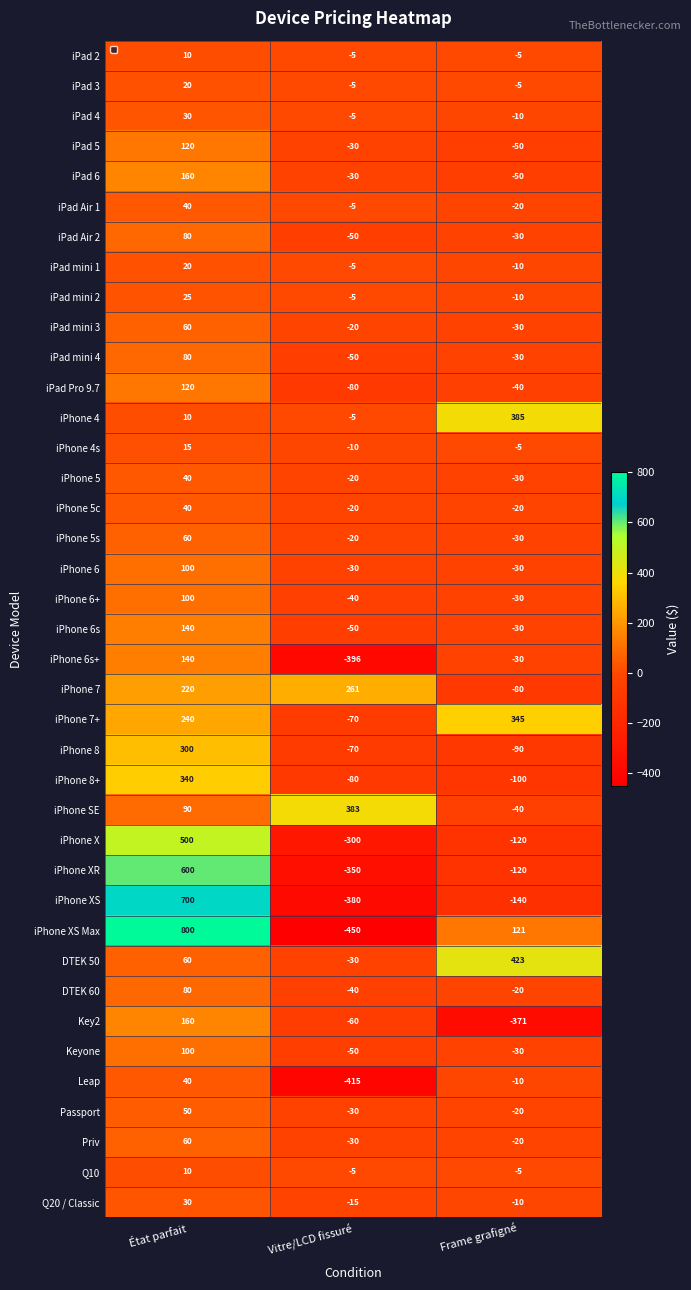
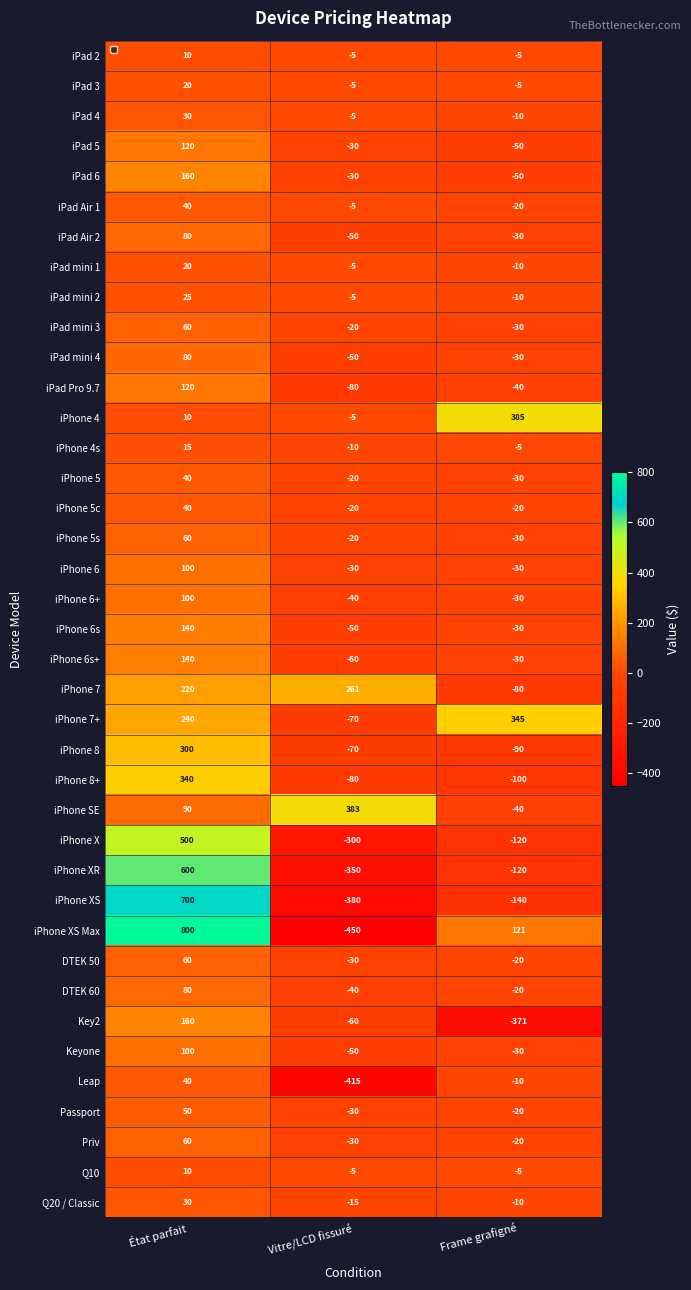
  {
    "iPad 2": {
      "État parfait": 10,
      "Vitre/LCD fissuré": -5,
      "Frame grafigné": -5
    },
    "iPad 3": {
      "État parfait": 20,
      "Vitre/LCD fissuré": -5,
      "Frame grafigné": -5
    },
    "iPad 4": {
      "État parfait": 30,
      "Vitre/LCD fissuré": -5,
      "Frame grafigné": -10
    },
    "iPad 5": {
      "État parfait": 120,
      "Vitre/LCD fissuré": -30,
      "Frame grafigné": -50
    },
    "iPad 6": {
      "État parfait": 160,
      "Vitre/LCD fissuré": -30,
      "Frame grafigné": -50
    },
    "iPad Air 1": {
      "État parfait": 40,
      "Vitre/LCD fissuré": -5,
      "Frame grafigné": -20
    },
    "iPad Air 2": {
      "État parfait": 80,
      "Vitre/LCD fissuré": -50,
      "Frame grafigné": -30
    },
    "iPad mini 1": {
      "État parfait": 20,
      "Vitre/LCD fissuré": -5,
      "Frame grafigné": -10
    },
    "iPad mini 2": {
      "État parfait": 25,
      "Vitre/LCD fissuré": -5,
      "Frame grafigné": -10
    },
    "iPad mini 3": {
      "État parfait": 60,
      "Vitre/LCD fissuré": -20,
      "Frame grafigné": -30
    },
    "iPad mini 4": {
      "État parfait": 80,
      "Vitre/LCD fissuré": -50,
      "Frame grafigné": -30
    },
    "iPad Pro 9.7": {
      "État parfait": 120,
      "Vitre/LCD fissuré": -80,
      "Frame grafigné": -40
    },
    "iPhone 4": {
      "État parfait": 10,
      "Vitre/LCD fissuré": -5,
      "Frame grafigné": 385
    },
    "iPhone 4s": {
      "État parfait": 15,
      "Vitre/LCD fissuré": -10,
      "Frame grafigné": -5
    },
    "iPhone 5": {
      "État parfait": 40,
      "Vitre/LCD fissuré": -20,
      "Frame grafigné": -30
    },
    "iPhone 5c": {
      "État parfait": 40,
      "Vitre/LCD fissuré": -20,
      "Frame grafigné": -20
    },
    "iPhone 5s": {
      "État parfait": 60,
      "Vitre/LCD fissuré": -20,
      "Frame grafigné": -30
    },
    "iPhone 6": {
      "État parfait": 100,
      "Vitre/LCD fissuré": -30,
      "Frame grafigné": -30
    },
    "iPhone 6+": {
      "État parfait": 100,
      "Vitre/LCD fissuré": -40,
      "Frame grafigné": -30
    },
    "iPhone 6s": {
      "État parfait": 140,
      "Vitre/LCD fissuré": -50,
      "Frame grafigné": -30
    },
    "iPhone 6s+": {
      "État parfait": 140,
-     "Vitre/LCD fissuré": -396,
+     "Vitre/LCD fissuré": -60,
      "Frame grafigné": -30
    },
    "iPhone 7": {
      "État parfait": 220,
      "Vitre/LCD fissuré": 261,
      "Frame grafigné": -80
    },
    "iPhone 7+": {
      "État parfait": 240,
      "Vitre/LCD fissuré": -70,
      "Frame grafigné": 345
    },
    "iPhone 8": {
      "État parfait": 300,
      "Vitre/LCD fissuré": -70,
      "Frame grafigné": -90
    },
    "iPhone 8+": {
      "État parfait": 340,
      "Vitre/LCD fissuré": -80,
      "Frame grafigné": -100
    },
    "iPhone SE": {
      "État parfait": 90,
      "Vitre/LCD fissuré": 383,
      "Frame grafigné": -40
    },
    "iPhone X": {
      "État parfait": 500,
      "Vitre/LCD fissuré": -300,
      "Frame grafigné": -120
    },
    "iPhone XR": {
      "État parfait": 600,
      "Vitre/LCD fissuré": -350,
      "Frame grafigné": -120
    },
    "iPhone XS": {
      "État parfait": 700,
      "Vitre/LCD fissuré": -380,
      "Frame grafigné": -140
    },
    "iPhone XS Max": {
      "État parfait": 800,
      "Vitre/LCD fissuré": -450,
      "Frame grafigné": 121
    },
    "DTEK 50": {
      "État parfait": 60,
      "Vitre/LCD fissuré": -30,
-     "Frame grafigné": 423
+     "Frame grafigné": -20
    },
    "DTEK 60": {
      "État parfait": 80,
      "Vitre/LCD fissuré": -40,
      "Frame grafigné": -20
    },
    "Key2": {
      "État parfait": 160,
      "Vitre/LCD fissuré": -60,
      "Frame grafigné": -371
    },
    "Keyone": {
      "État parfait": 100,
      "Vitre/LCD fissuré": -50,
      "Frame grafigné": -30
    },
    "Leap": {
      "État parfait": 40,
      "Vitre/LCD fissuré": -415,
      "Frame grafigné": -10
    },
    "Passport": {
      "État parfait": 50,
      "Vitre/LCD fissuré": -30,
      "Frame grafigné": -20
    },
    "Priv": {
      "État parfait": 60,
      "Vitre/LCD fissuré": -30,
      "Frame grafigné": -20
    },
    "Q10": {
      "État parfait": 10,
      "Vitre/LCD fissuré": -5,
      "Frame grafigné": -5
    },
    "Q20 / Classic": {
      "État parfait": 30,
      "Vitre/LCD fissuré": -15,
      "Frame grafigné": -10
    }
  }
